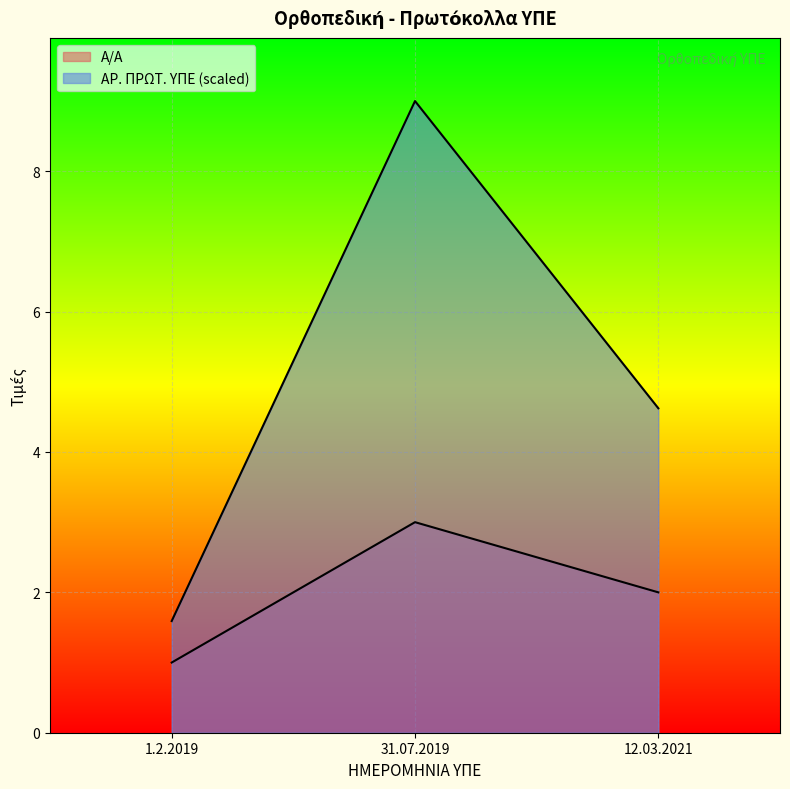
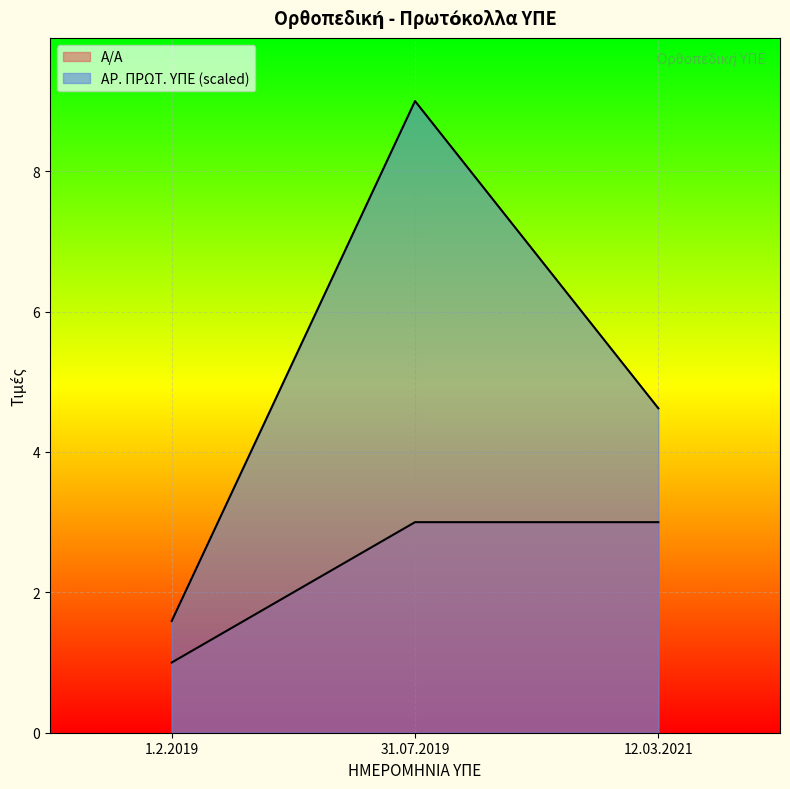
  {
    "Α/Α": {
      "1.2.2019": 1,
      "31.07.2019": 3,
-     "12.03.2021": 2
+     "12.03.2021": 3
    },
    "ΑΡ. ΠΡΩΤ. ΥΠΕ (scaled)": {
      "1.2.2019": 1.6,
      "31.07.2019": 9,
      "12.03.2021": 4.6
    }
  }
